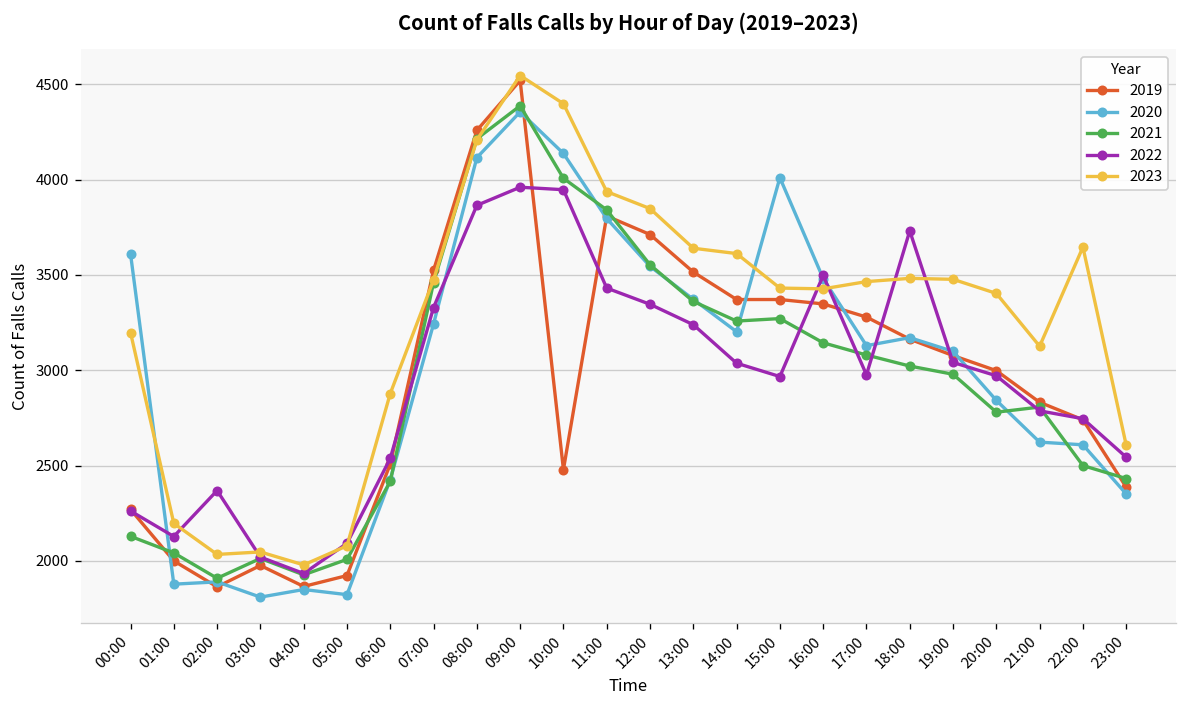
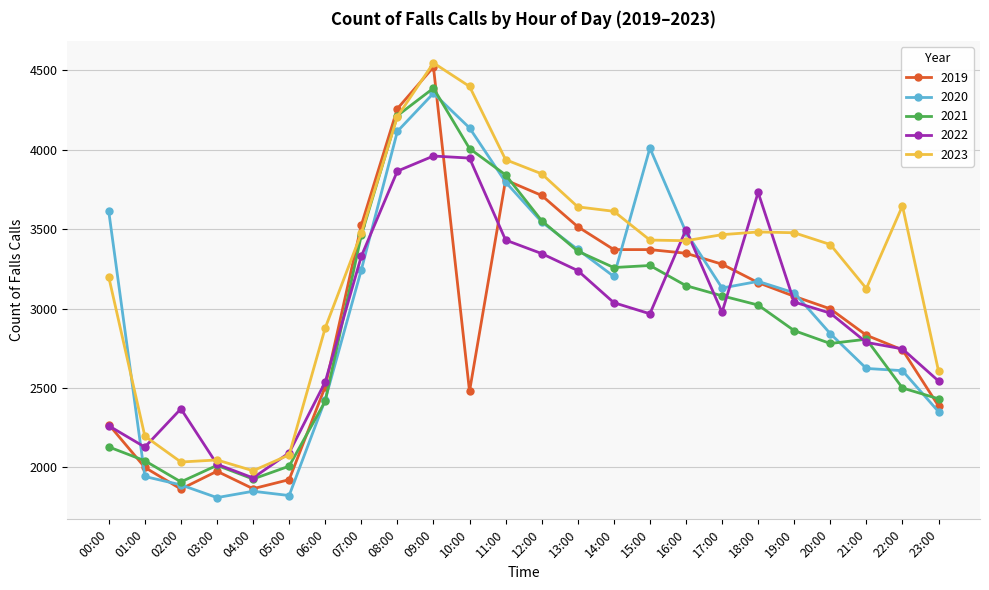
  {
    "2019": {
      "01:00": 2000,
      "02:00": 1860,
      "03:00": 1980,
      "04:00": 1870,
      "05:00": 1920,
      "06:00": 2510,
      "07:00": 3520,
      "08:00": 4260,
      "09:00": 4520,
      "10:00": 2480,
      "12:00": 3710,
      "13:00": 3520,
      "14:00": 3370,
      "15:00": 3370,
      "16:00": 3350,
      "17:00": 3280,
      "19:00": 3080,
      "20:00": 3000,
      "21:00": 2830,
      "23:00": 2390
    },
    "2020": {
      "00:00": 3610,
-     "01:00": 1880,
+     "01:00": 1940,
      "02:00": 1890,
      "03:00": 1810,
      "04:00": 1850,
      "05:00": 1820,
      "07:00": 3240,
      "08:00": 4120,
      "09:00": 4360,
      "10:00": 4140,
      "14:00": 3200,
      "15:00": 4010,
      "17:00": 3130,
      "19:00": 3100,
      "20:00": 2840,
      "21:00": 2620,
      "22:00": 2610,
      "23:00": 2350
    },
    "2021": {
      "00:00": 2130,
      "01:00": 2040,
      "02:00": 1910,
      "05:00": 2010,
      "09:00": 4390,
      "10:00": 4010,
      "11:00": 3840,
      "14:00": 3260,
      "15:00": 3270,
      "16:00": 3140,
      "17:00": 3080,
      "18:00": 3020,
-     "19:00": 2980,
+     "19:00": 2860,
      "20:00": 2780,
      "21:00": 2810,
      "22:00": 2500,
      "23:00": 2430
    },
    "2022": {
      "01:00": 2130,
      "02:00": 2370,
      "06:00": 2540,
      "07:00": 3330,
      "08:00": 3870,
      "09:00": 3960,
      "10:00": 3950,
      "11:00": 3430,
      "12:00": 3350,
      "13:00": 3240,
      "14:00": 3040,
      "15:00": 2970,
      "17:00": 2980,
      "18:00": 3730,
      "19:00": 3040,
      "20:00": 2970,
      "21:00": 2790,
      "23:00": 2540
    },
    "2023": {
      "00:00": 3200,
      "01:00": 2200,
      "02:00": 2030,
      "03:00": 2050,
      "04:00": 1980,
      "06:00": 2880,
      "09:00": 4550,
      "10:00": 4400,
      "11:00": 3940,
      "12:00": 3850,
      "13:00": 3640,
      "14:00": 3610,
      "15:00": 3430,
      "16:00": 3430,
      "17:00": 3470,
      "18:00": 3480,
      "19:00": 3480,
      "20:00": 3400,
      "21:00": 3130,
      "22:00": 3650,
      "23:00": 2610
    }
  }
